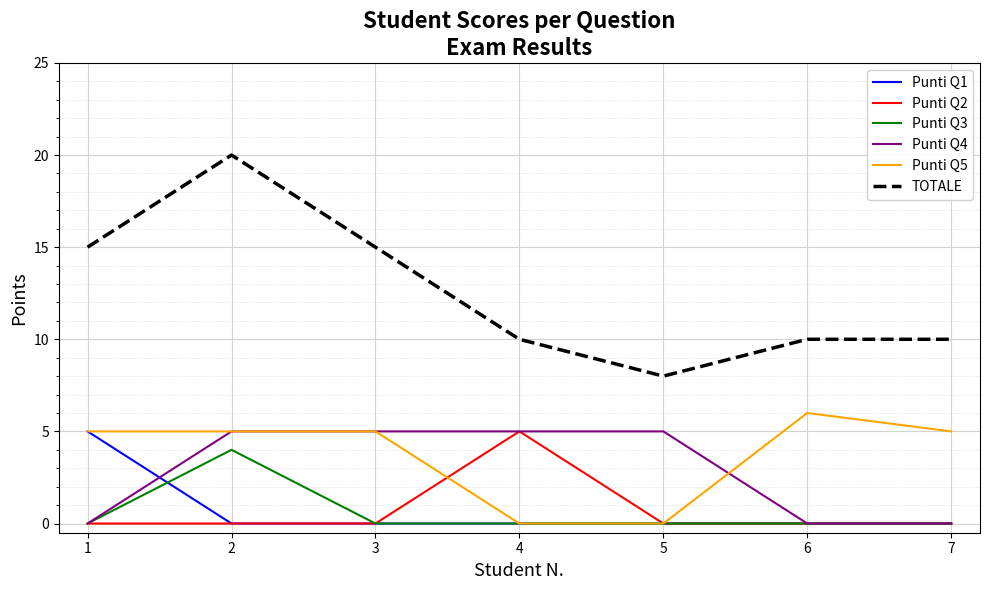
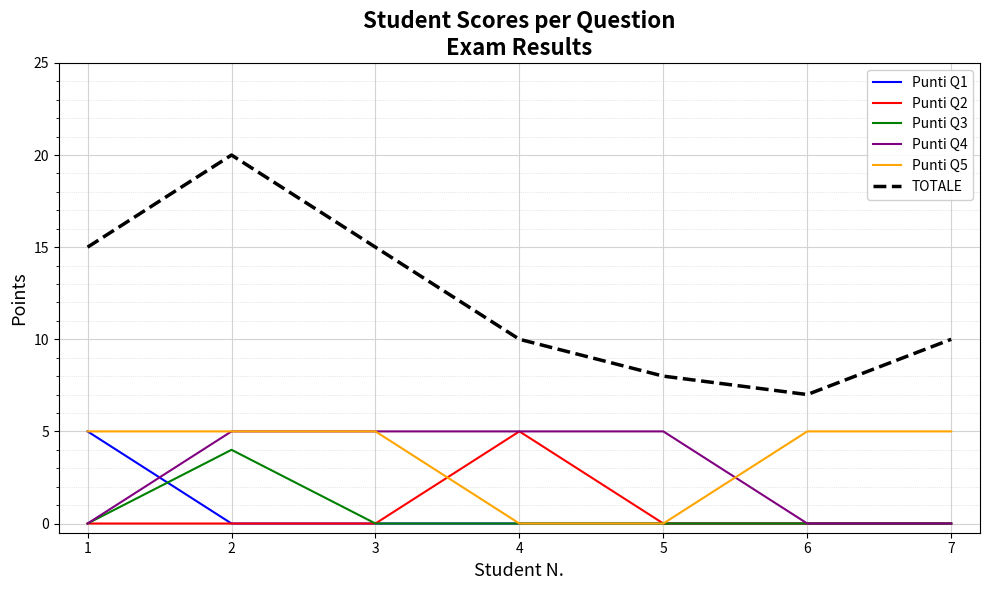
  {
    "Punti Q3": {
      "2": 4
    },
    "Punti Q4": {
      "5": 5
    },
    "Punti Q5": {
-     "6": 6,
+     "6": 5,
      "7": 5
    },
    "TOTALE": {
      "1": 15,
      "2": 20,
      "3": 15,
      "4": 10,
      "5": 8,
-     "6": 10,
+     "6": 7,
      "7": 10
    }
  }
